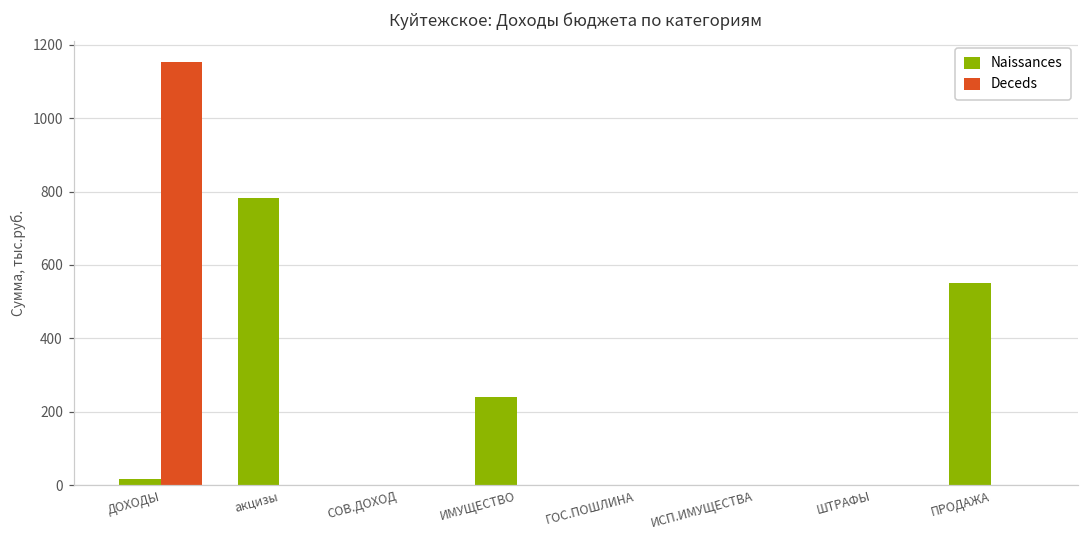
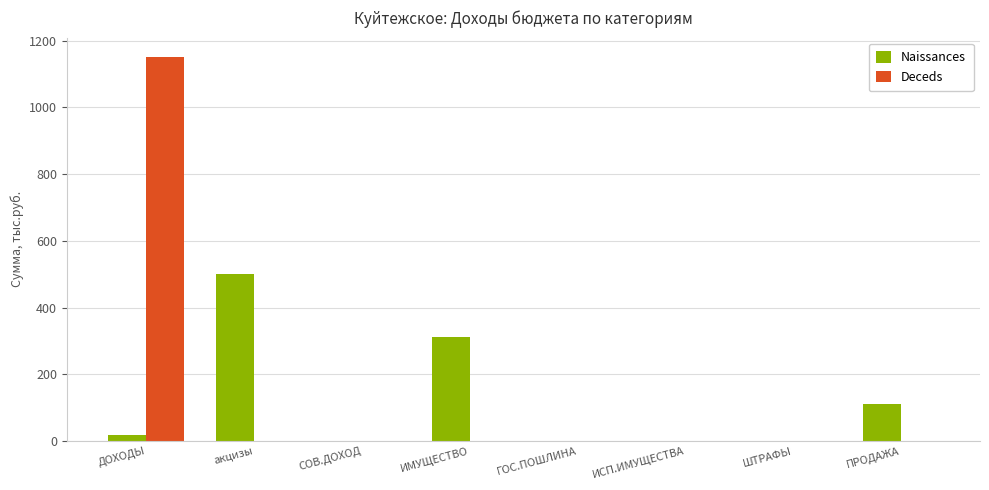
  {
    "Naissances": {
      "ДОХОДЫ": 20,
-     "акцизы": 780,
+     "акцизы": 500,
      "СОВ.ДОХОД": 0,
-     "ИМУЩЕСТВО": 240,
+     "ИМУЩЕСТВО": 310,
      "ГОС.ПОШЛИНА": 0,
      "ИСП.ИМУЩЕСТВА": 0,
      "ШТРАФЫ": 0,
-     "ПРОДАЖА": 550
+     "ПРОДАЖА": 110
    },
    "Deceds": {
      "ДОХОДЫ": 1150,
      "акцизы": 0,
      "СОВ.ДОХОД": 0,
      "ИМУЩЕСТВО": 0,
      "ГОС.ПОШЛИНА": 0,
      "ИСП.ИМУЩЕСТВА": 0,
      "ШТРАФЫ": 0,
      "ПРОДАЖА": 0
    }
  }
